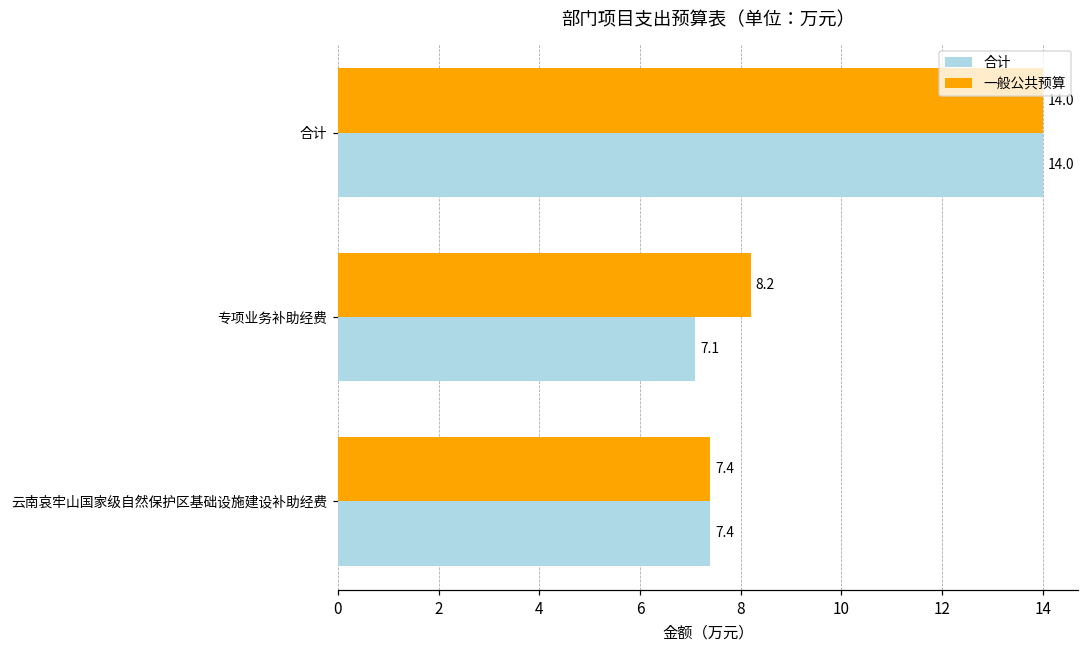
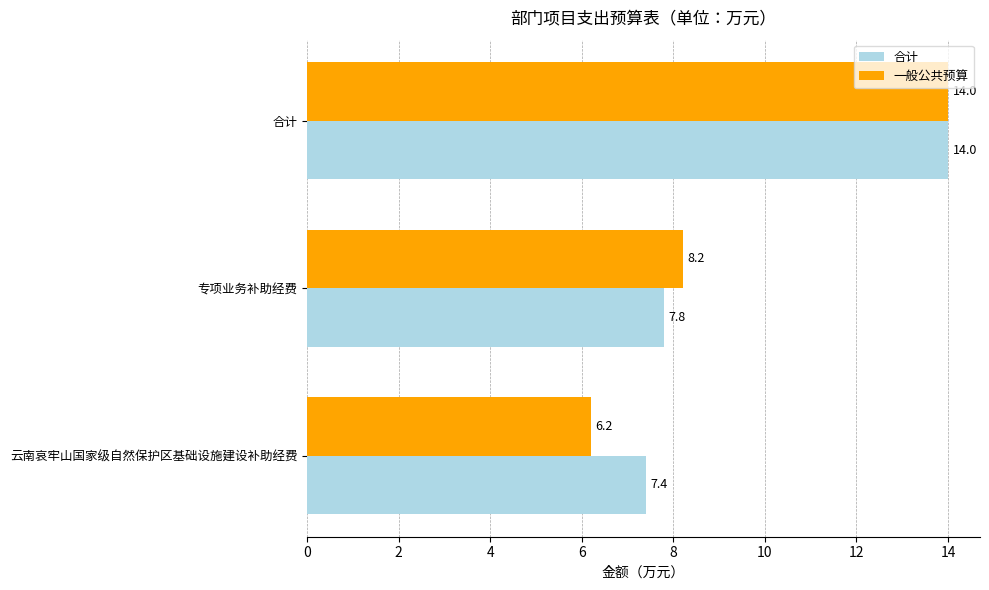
  {
    "合计": {
      "合计": 14.0,
-     "专项业务补助经费": 7.1,
+     "专项业务补助经费": 7.8,
      "云南哀牢山国家级自然保护区基础设施建设补助经费": 7.4
    },
    "一般公共预算": {
      "专项业务补助经费": 8.2,
-     "云南哀牢山国家级自然保护区基础设施建设补助经费": 7.4
+     "云南哀牢山国家级自然保护区基础设施建设补助经费": 6.2
    }
  }
